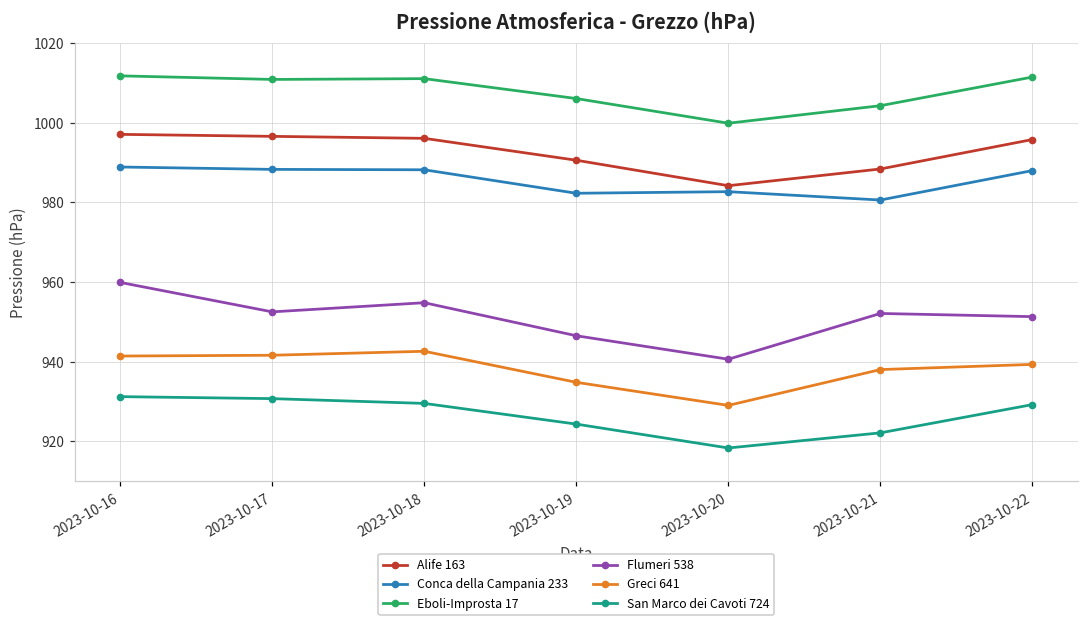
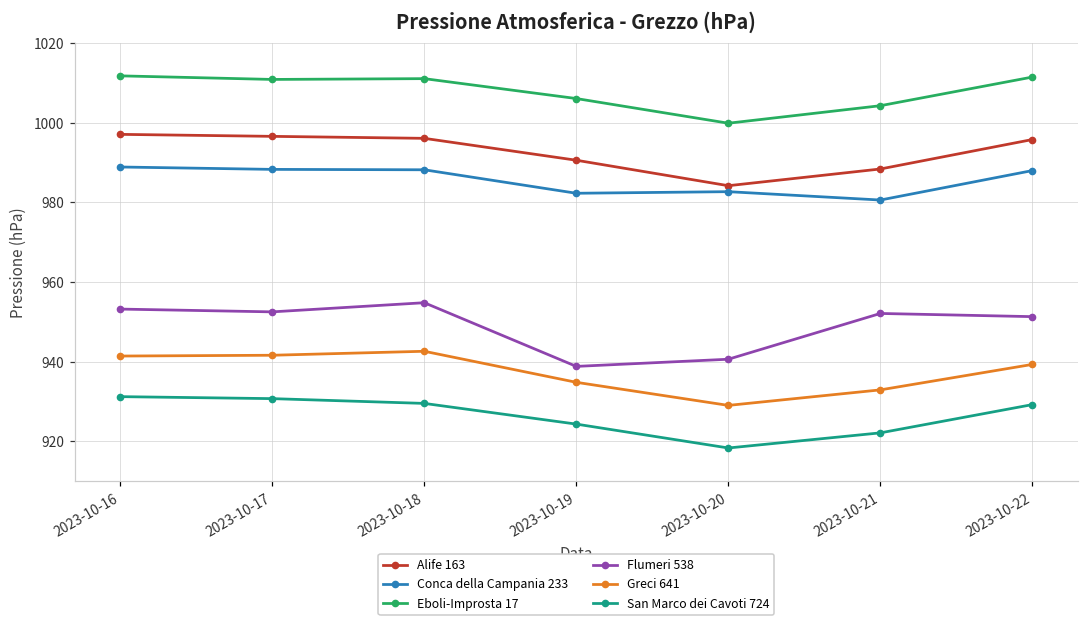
  {
    "Alife 163": {
      "2023-10-16": 997,
      "2023-10-17": 997,
      "2023-10-18": 996,
      "2023-10-19": 991,
      "2023-10-20": 984,
      "2023-10-21": 988,
      "2023-10-22": 996
    },
    "Conca della Campania 233": {
      "2023-10-16": 989,
      "2023-10-17": 988,
      "2023-10-18": 988,
      "2023-10-19": 982,
      "2023-10-20": 983,
      "2023-10-21": 981,
      "2023-10-22": 988
    },
    "Flumeri 538": {
-     "2023-10-16": 960,
+     "2023-10-16": 953,
      "2023-10-17": 953,
      "2023-10-18": 955,
-     "2023-10-19": 947,
+     "2023-10-19": 939,
      "2023-10-20": 941,
      "2023-10-21": 952,
      "2023-10-22": 951
    },
    "Greci 641": {
      "2023-10-16": 941,
      "2023-10-17": 942,
      "2023-10-18": 943,
      "2023-10-19": 935,
      "2023-10-20": 929,
-     "2023-10-21": 938,
+     "2023-10-21": 933,
      "2023-10-22": 939
    }
  }
